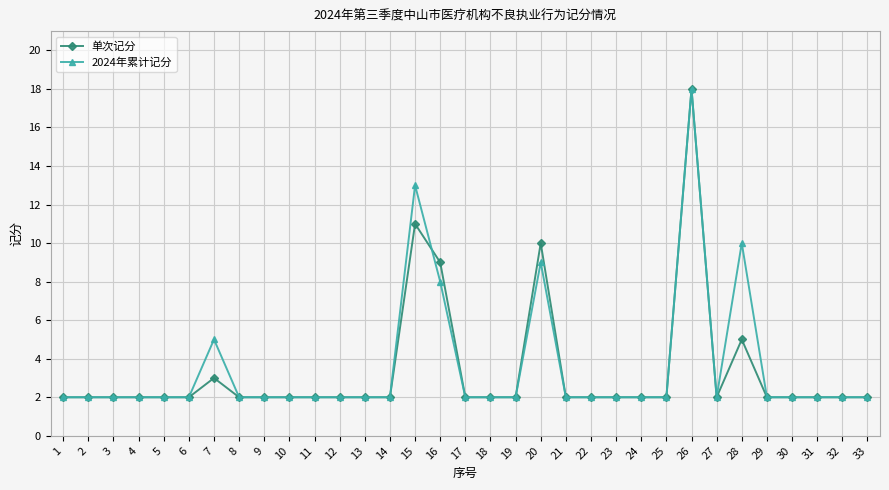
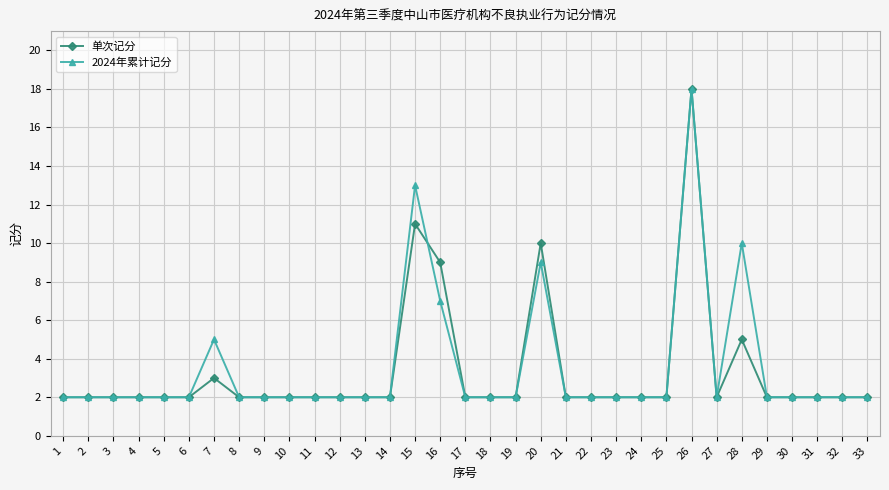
  {
    "单次记分": {
      "7": 3,
      "15": 11,
      "16": 9,
      "20": 10,
      "28": 5
    },
    "2024年累计记分": {
      "7": 5,
      "15": 13,
-     "16": 8,
+     "16": 7,
      "20": 9,
      "28": 10
    }
  }
